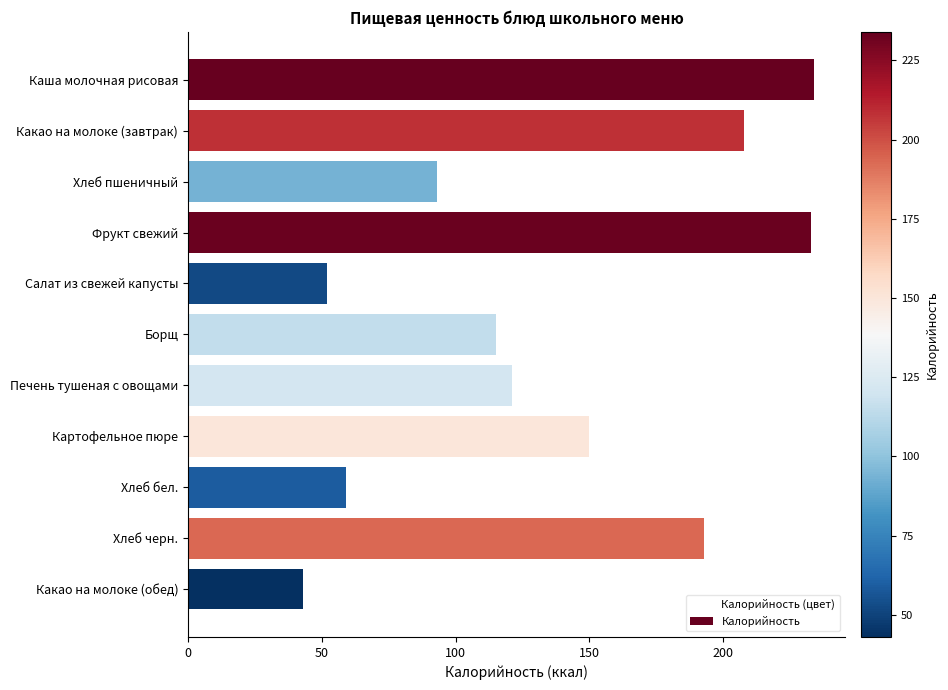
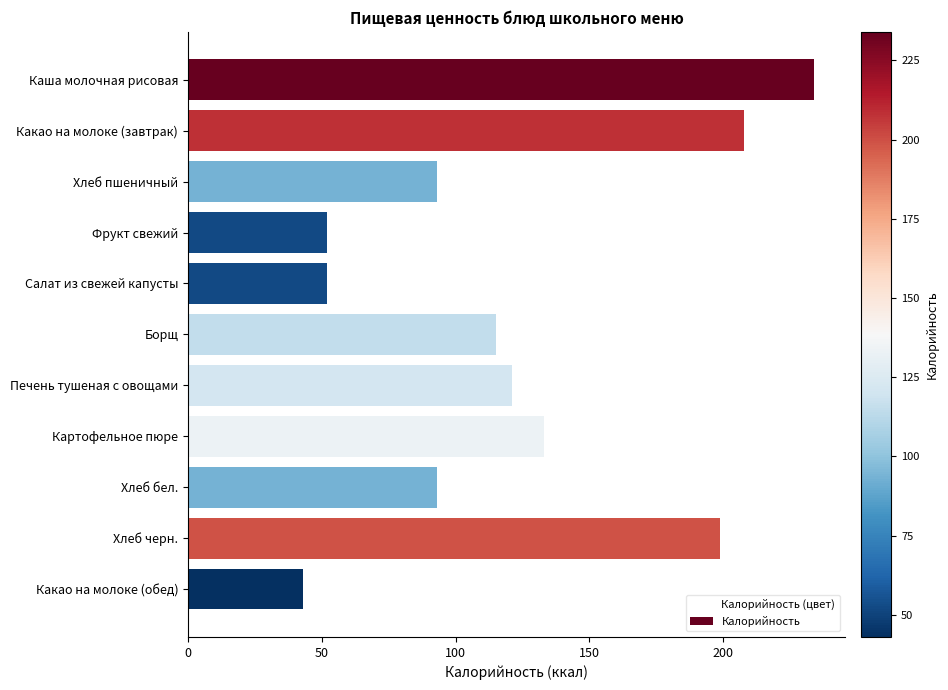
  {
    "Каша молочная рисовая": 234,
    "Какао на молоке (завтрак)": 208,
    "Хлеб пшеничный": 93,
-   "Фрукт свежий": 233,
+   "Фрукт свежий": 52,
    "Салат из свежей капусты": 52,
    "Борщ": 115,
    "Печень тушеная с овощами": 121,
-   "Картофельное пюре": 150,
-   "Хлеб бел.": 59,
-   "Хлеб черн.": 193,
+   "Картофельное пюре": 133,
+   "Хлеб бел.": 93,
+   "Хлеб черн.": 199,
    "Какао на молоке (обед)": 43
  }
